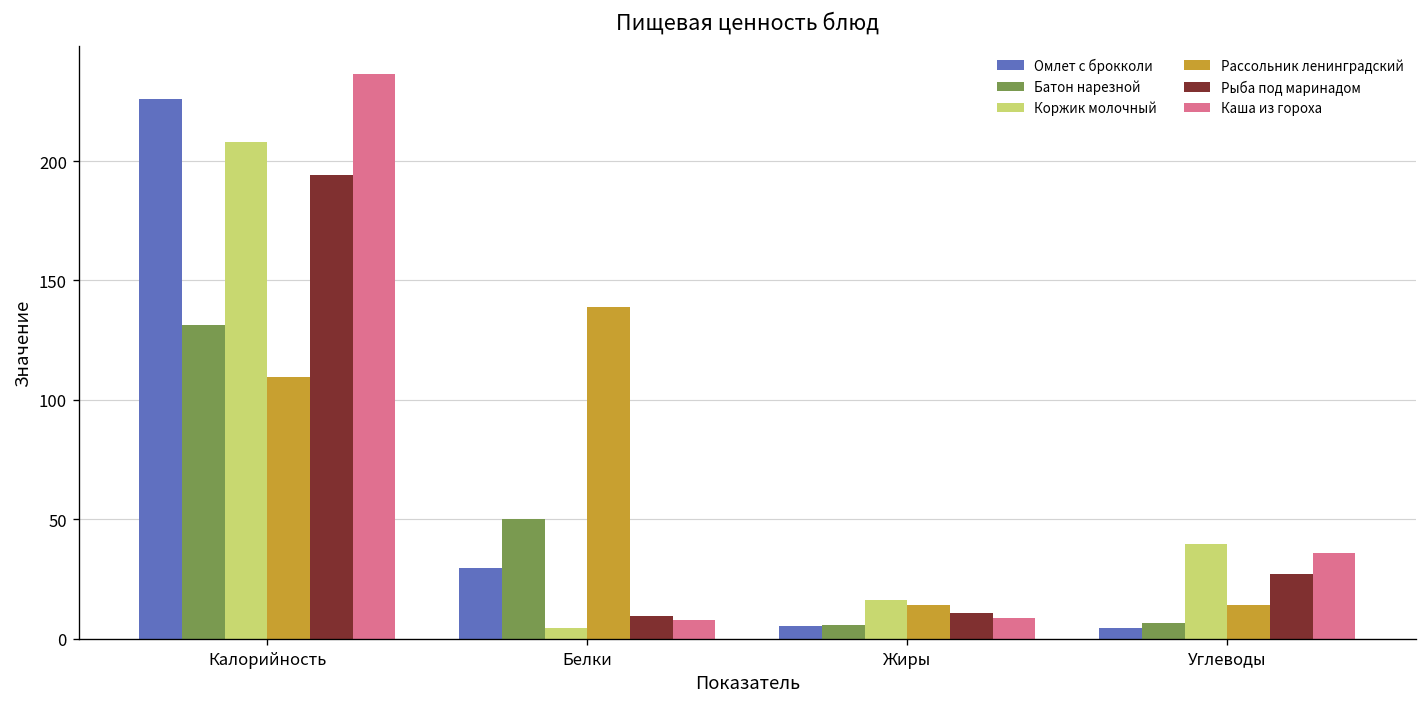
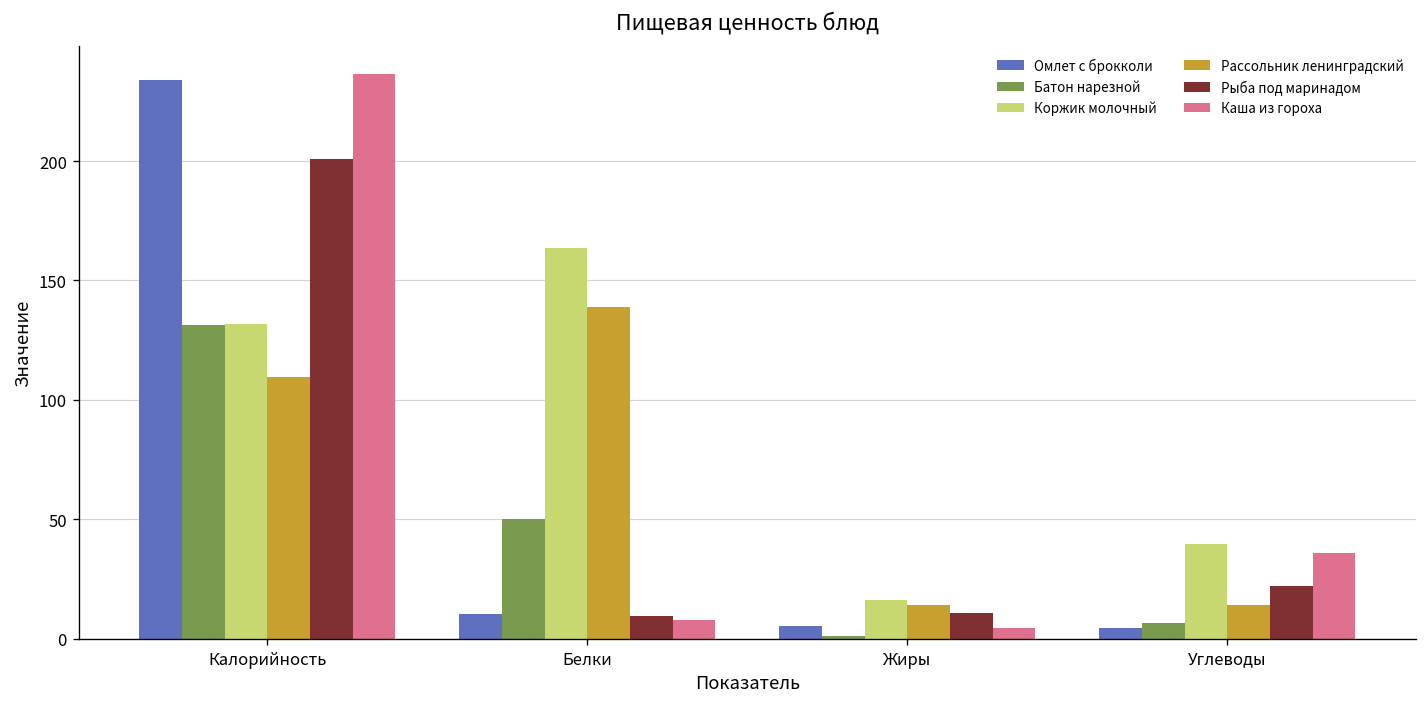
  {
    "Омлет с брокколи": {
-     "Калорийность": 226,
-     "Белки": 30,
+     "Калорийность": 234,
+     "Белки": 11,
      "Жиры": 5,
      "Углеводы": 5
    },
    "Батон нарезной": {
      "Калорийность": 131,
      "Белки": 50,
-     "Жиры": 6,
+     "Жиры": 1,
      "Углеводы": 7
    },
    "Коржик молочный": {
-     "Калорийность": 208,
-     "Белки": 5,
+     "Калорийность": 132,
+     "Белки": 164,
      "Жиры": 16,
      "Углеводы": 40
    },
    "Рассольник ленинградский": {
      "Калорийность": 109,
      "Белки": 139,
      "Жиры": 14,
      "Углеводы": 14
    },
    "Рыба под маринадом": {
-     "Калорийность": 194,
+     "Калорийность": 201,
      "Белки": 10,
      "Жиры": 11,
-     "Углеводы": 27
+     "Углеводы": 22
    },
    "Каша из гороха": {
      "Калорийность": 236,
      "Белки": 8,
-     "Жиры": 9,
+     "Жиры": 5,
      "Углеводы": 36
    }
  }
